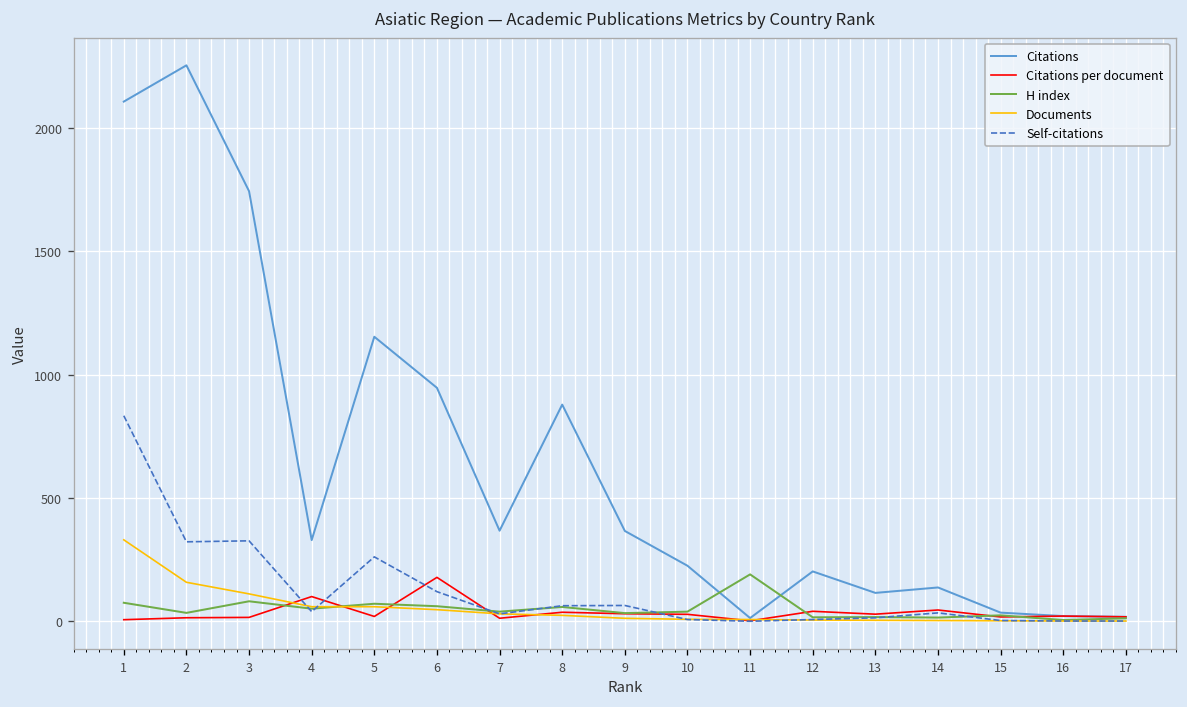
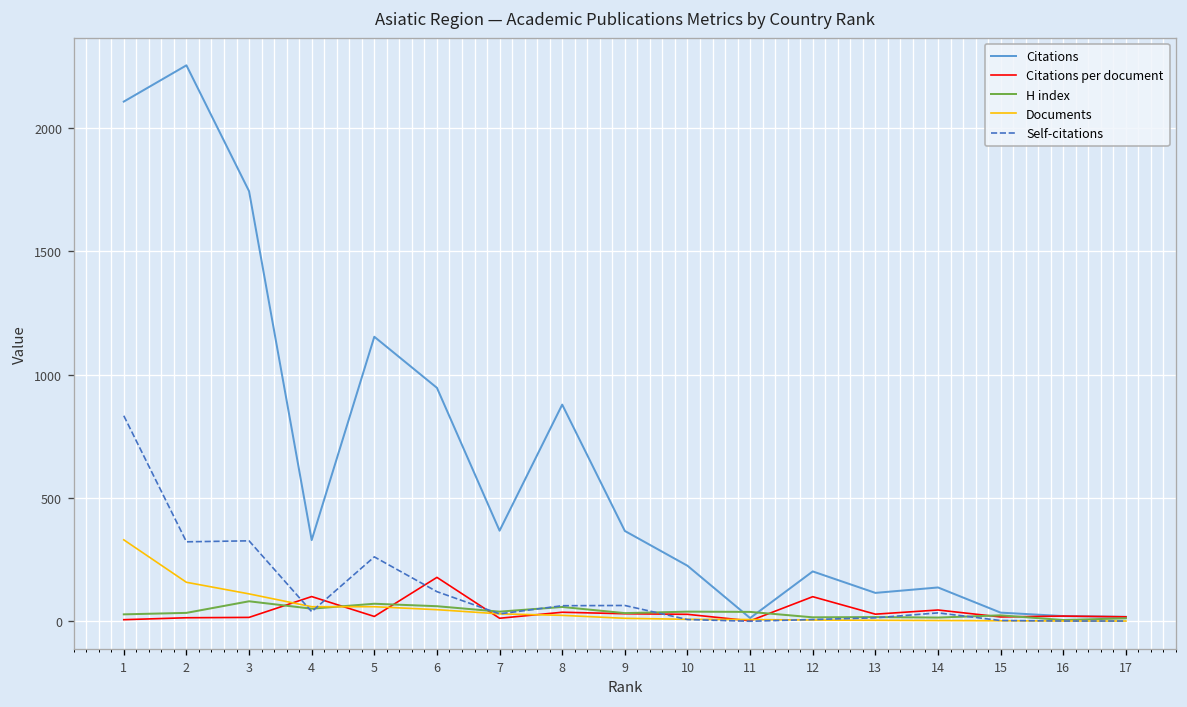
  {
    "Citations per document": {
      "1": 10,
      "2": 10,
      "3": 20,
      "4": 100,
      "5": 20,
      "6": 180,
      "7": 10,
      "8": 40,
-     "12": 40
+     "12": 100
    },
    "H index": {
-     "1": 80,
+     "1": 30,
      "2": 30,
      "3": 80,
      "6": 60,
-     "11": 190
+     "11": 40
    },
    "Documents": {
      "1": 330,
      "2": 160,
      "3": 110,
      "6": 50,
      "8": 20,
      "9": 10
    }
  }
